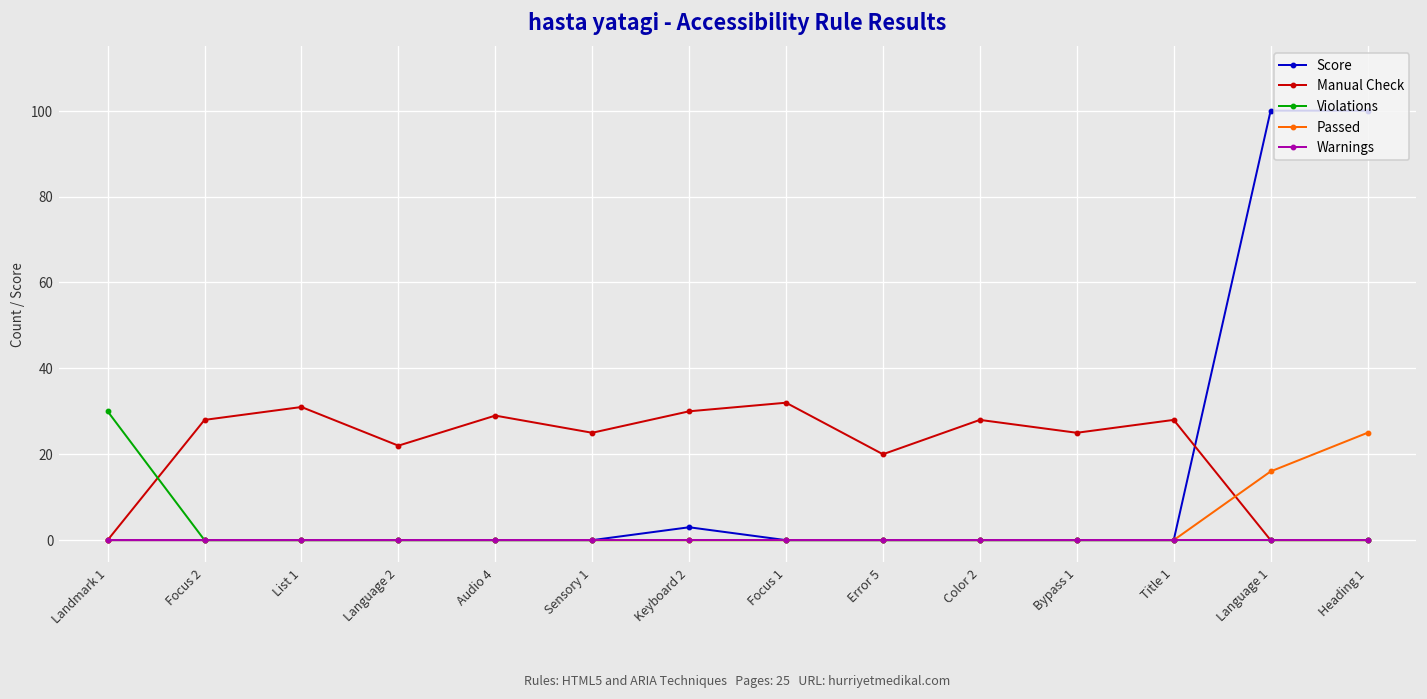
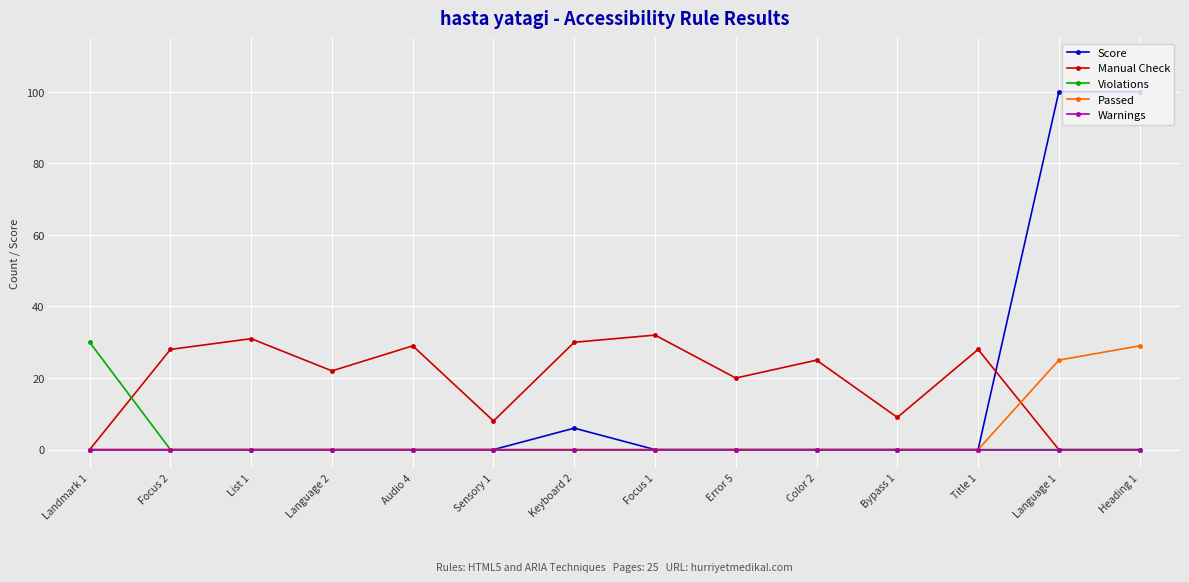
  {
    "Score": {
-     "Keyboard 2": 3,
+     "Keyboard 2": 6,
      "Language 1": 100
    },
    "Manual Check": {
      "Focus 2": 28,
      "List 1": 31,
      "Language 2": 22,
      "Audio 4": 29,
-     "Sensory 1": 25,
+     "Sensory 1": 8,
      "Keyboard 2": 30,
      "Focus 1": 32,
      "Error 5": 20,
-     "Color 2": 28,
-     "Bypass 1": 25,
+     "Color 2": 25,
+     "Bypass 1": 9,
      "Title 1": 28
    },
    "Violations": {
      "Landmark 1": 30
    },
    "Passed": {
-     "Language 1": 16,
-     "Heading 1": 25
+     "Language 1": 25,
+     "Heading 1": 29
    }
  }
